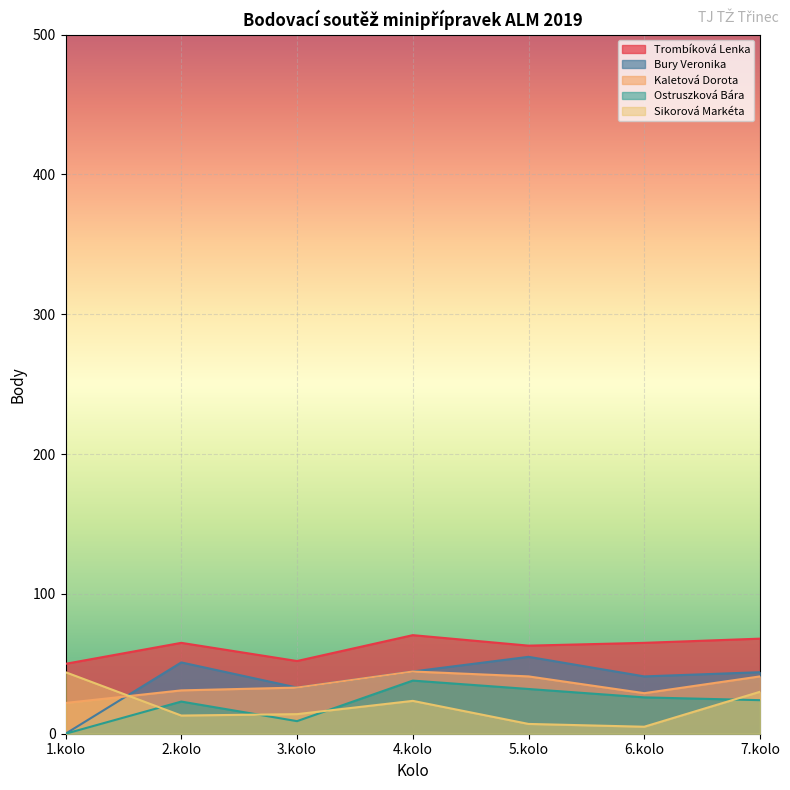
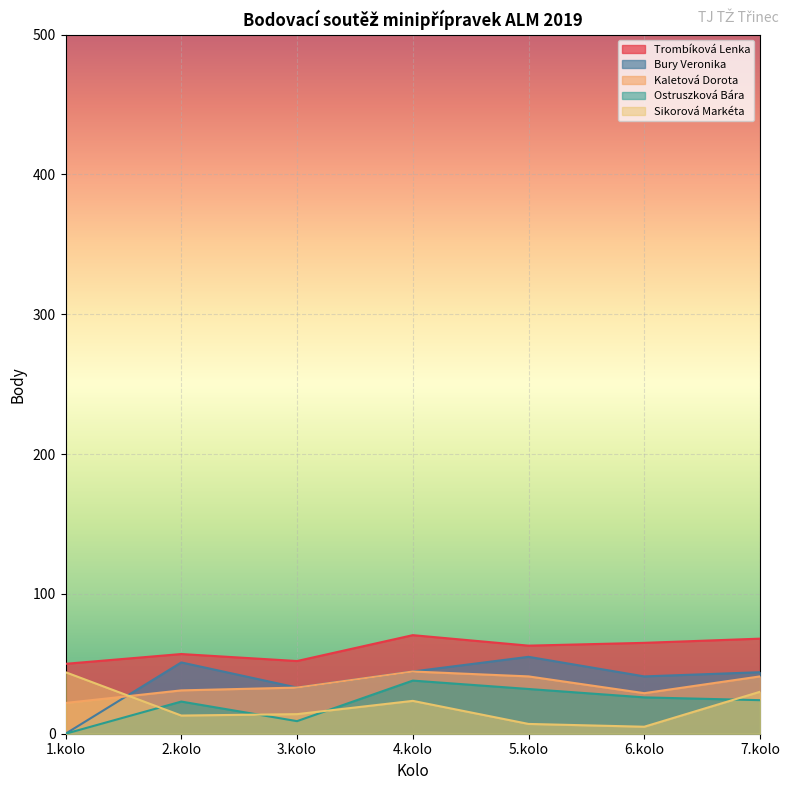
  {
    "Trombíková Lenka": {
      "1.kolo": 50,
-     "2.kolo": 65,
+     "2.kolo": 57,
      "3.kolo": 52,
      "4.kolo": 71,
      "5.kolo": 63,
      "6.kolo": 65,
      "7.kolo": 68
    }
  }
